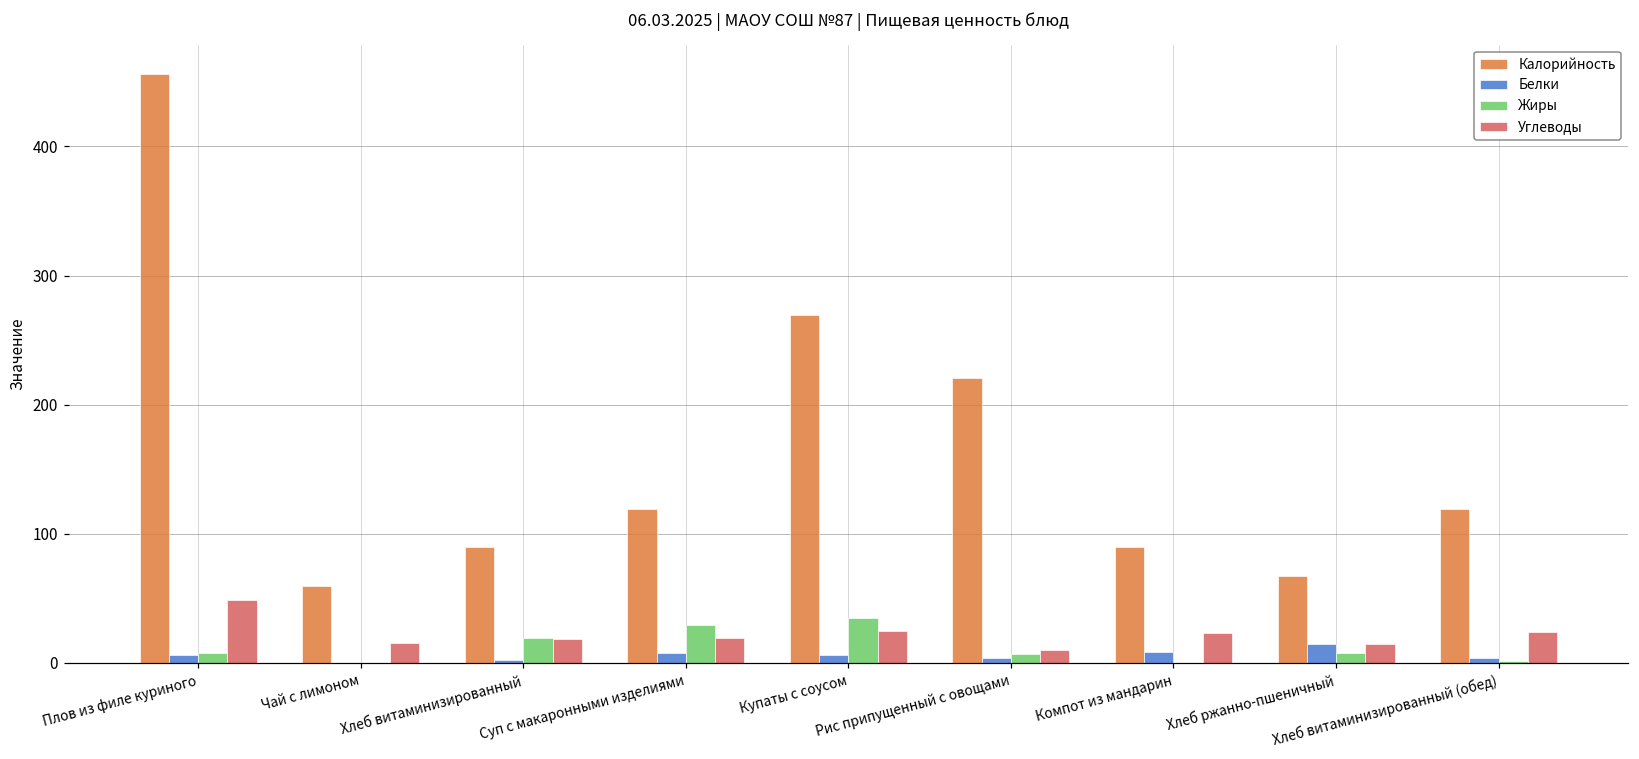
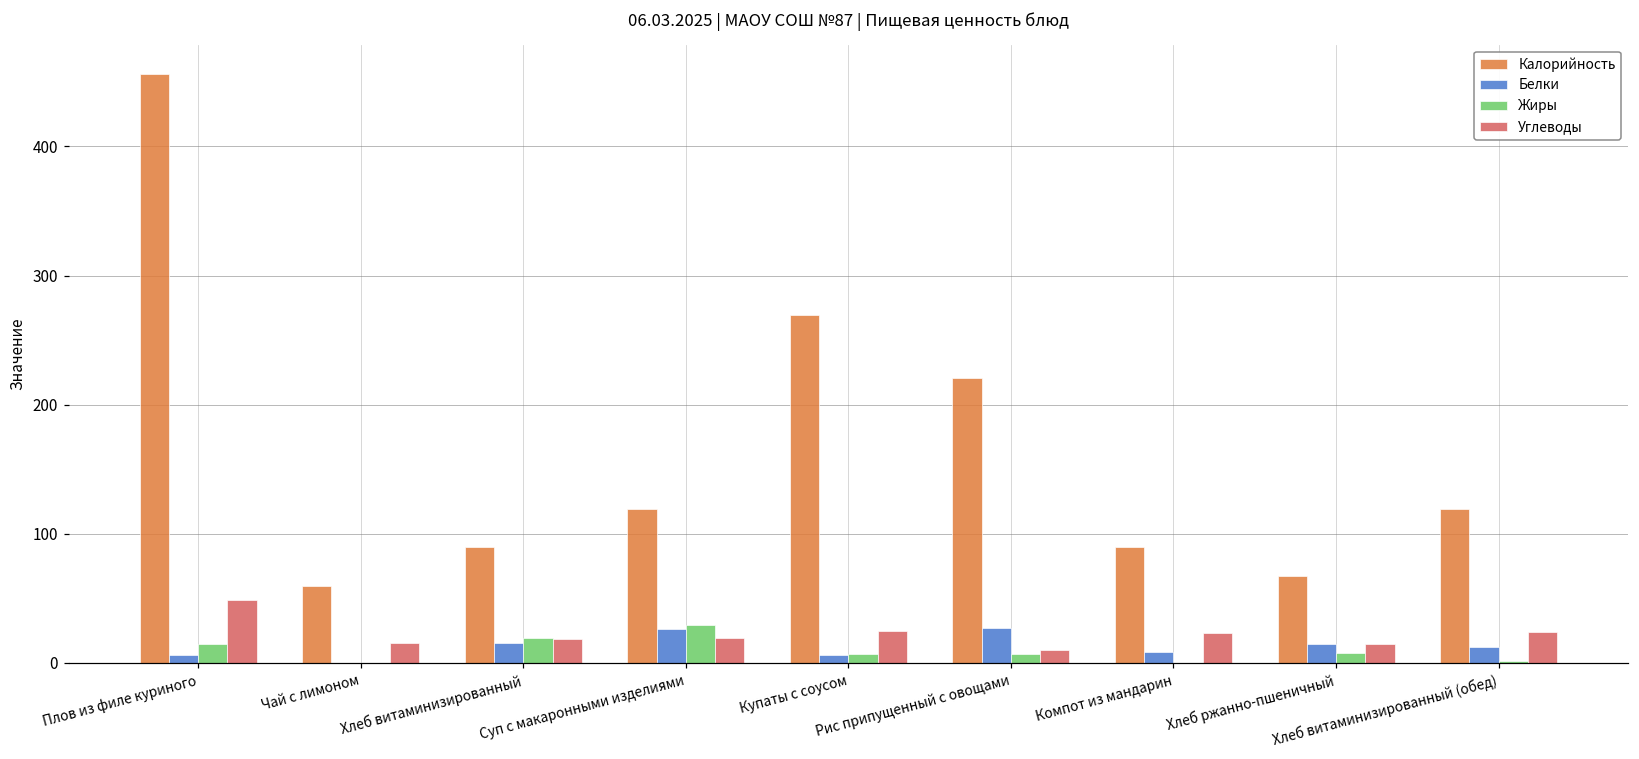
  {
    "Белки": {
      "Плов из филе куриного": 6,
-     "Хлеб витаминизированный": 3,
-     "Суп с макаронными изделиями": 8,
+     "Хлеб витаминизированный": 16,
+     "Суп с макаронными изделиями": 26,
      "Купаты с соусом": 6,
-     "Рис припущенный с овощами": 4,
+     "Рис припущенный с овощами": 27,
      "Компот из мандарин": 8,
      "Хлеб ржанно-пшеничный": 15,
-     "Хлеб витаминизированный (обед)": 4
+     "Хлеб витаминизированный (обед)": 12
    },
    "Жиры": {
-     "Плов из филе куриного": 8,
+     "Плов из филе куриного": 15,
      "Чай с лимоном": 0,
      "Хлеб витаминизированный": 19,
      "Суп с макаронными изделиями": 29,
-     "Купаты с соусом": 35,
+     "Купаты с соусом": 7,
      "Рис припущенный с овощами": 7,
      "Компот из мандарин": 0,
      "Хлеб ржанно-пшеничный": 8
    }
  }
